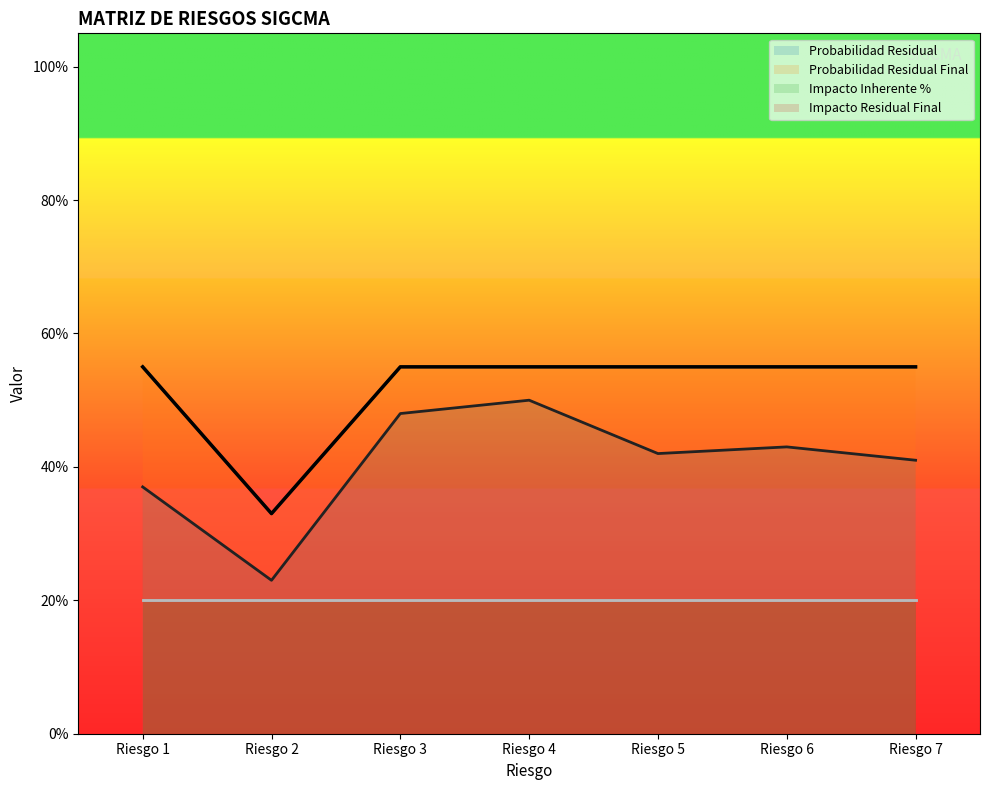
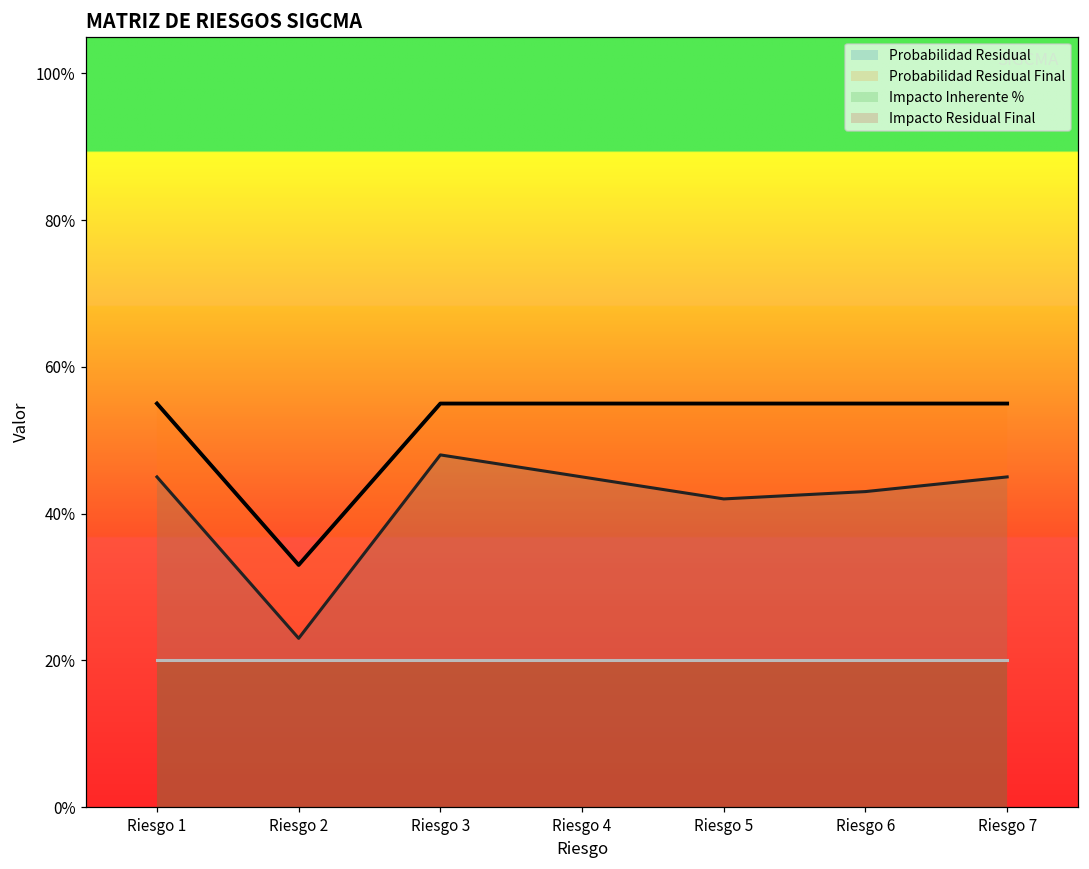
  {
    "Probabilidad Residual": {
-     "Riesgo 1": "37%",
+     "Riesgo 1": "45%",
      "Riesgo 2": "23%",
      "Riesgo 3": "48%",
-     "Riesgo 4": "50%",
+     "Riesgo 4": "45%",
      "Riesgo 5": "42%",
      "Riesgo 6": "43%",
-     "Riesgo 7": "41%"
+     "Riesgo 7": "45%"
    }
  }
